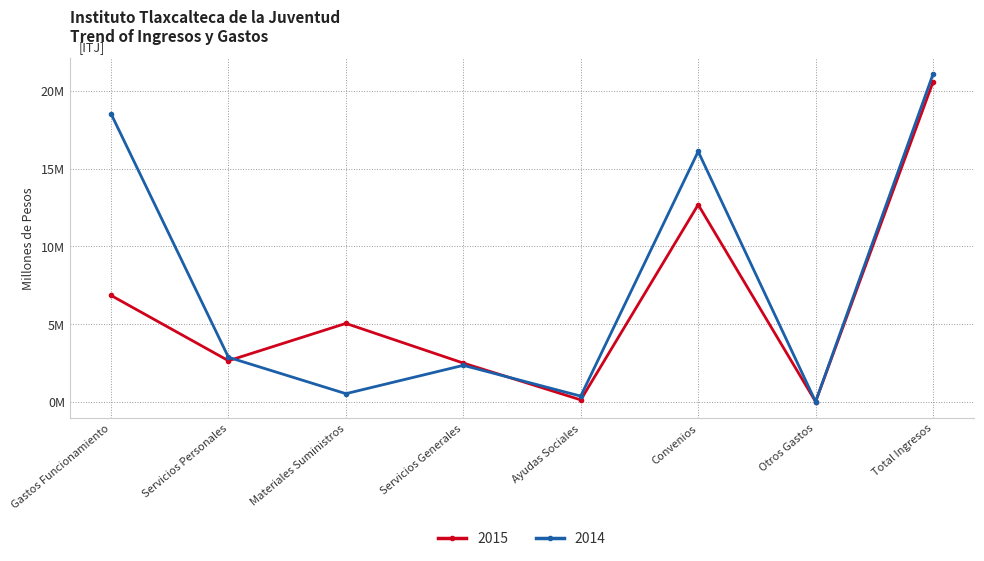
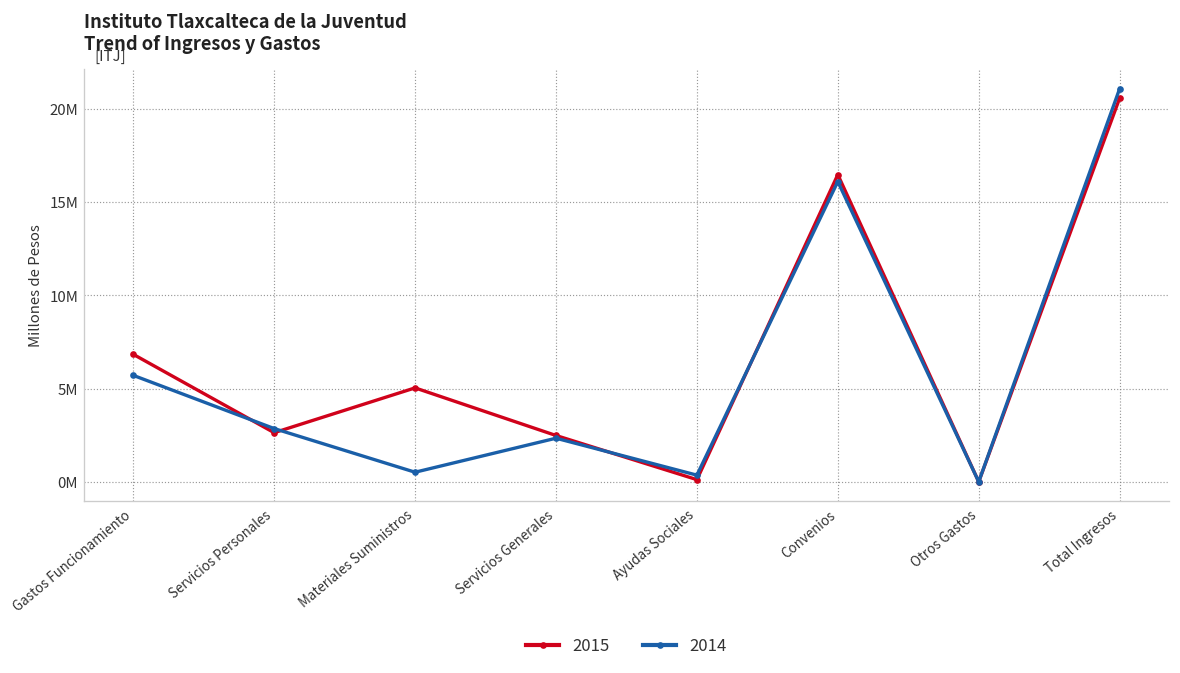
  {
    "2015": {
      "Gastos Funcionamiento": 6800000,
      "Servicios Personales": 2600000,
      "Materiales Suministros": 5000000,
      "Ayudas Sociales": 100000,
-     "Convenios": 12700000,
+     "Convenios": 16500000,
      "Total Ingresos": 20600000
    },
    "2014": {
-     "Gastos Funcionamiento": 18500000,
+     "Gastos Funcionamiento": 5700000,
      "Servicios Personales": 2900000,
      "Materiales Suministros": 500000,
      "Ayudas Sociales": 400000,
      "Convenios": 16100000,
      "Total Ingresos": 21100000
    }
  }
